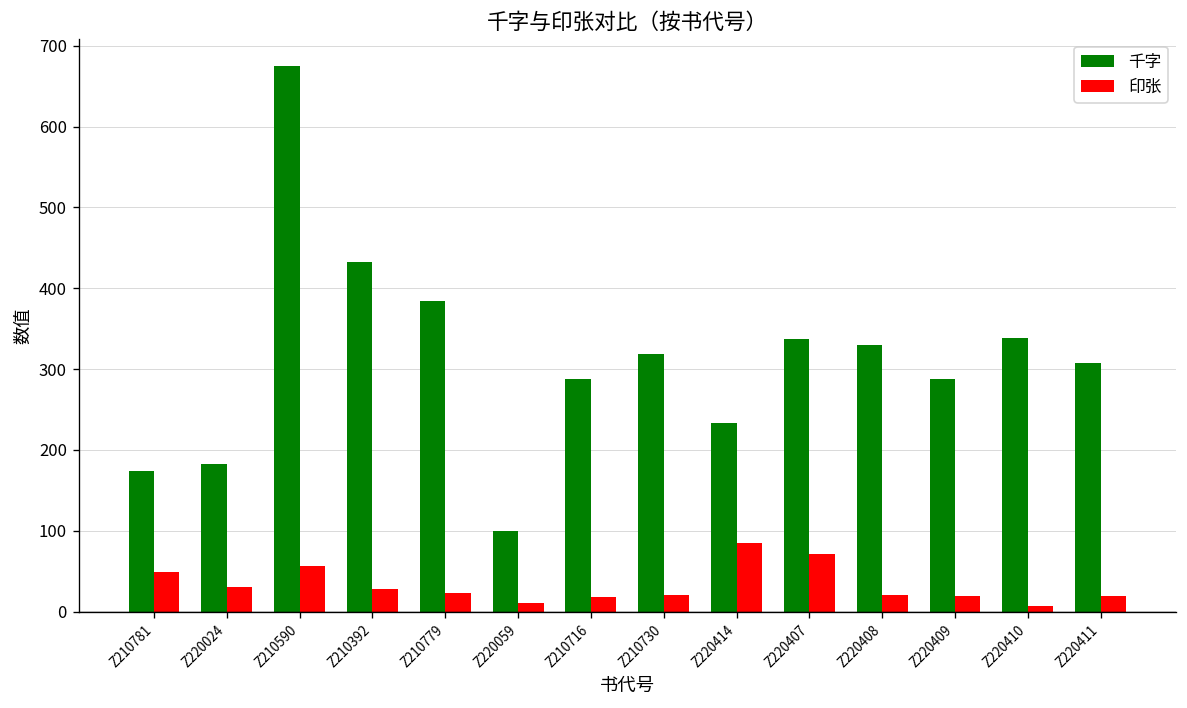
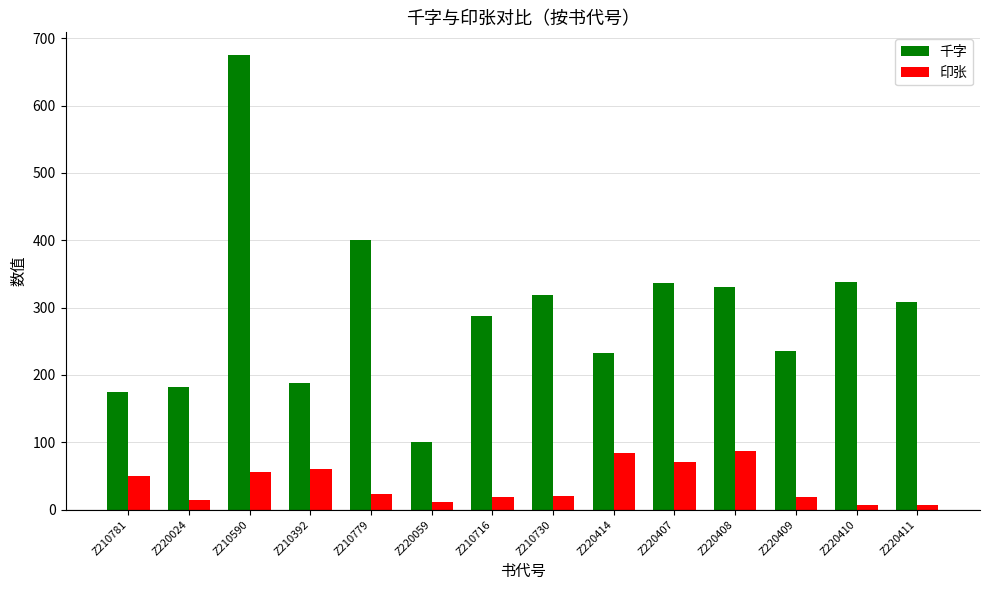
  {
    "千字": {
      "Z210781": 170,
      "Z220024": 180,
      "Z210590": 680,
-     "Z210392": 430,
-     "Z210779": 380,
+     "Z210392": 190,
+     "Z210779": 400,
      "Z220059": 100,
      "Z210716": 290,
      "Z210730": 320,
      "Z220414": 230,
      "Z220407": 340,
      "Z220408": 330,
-     "Z220409": 290,
+     "Z220409": 240,
      "Z220410": 340,
      "Z220411": 310
    },
    "印张": {
      "Z210781": 50,
-     "Z220024": 30,
+     "Z220024": 10,
      "Z210590": 60,
-     "Z210392": 30,
+     "Z210392": 60,
      "Z210779": 20,
      "Z220059": 10,
      "Z210716": 20,
      "Z210730": 20,
      "Z220414": 80,
      "Z220407": 70,
-     "Z220408": 20,
+     "Z220408": 90,
      "Z220409": 20,
      "Z220410": 10,
-     "Z220411": 20
+     "Z220411": 10
    }
  }
